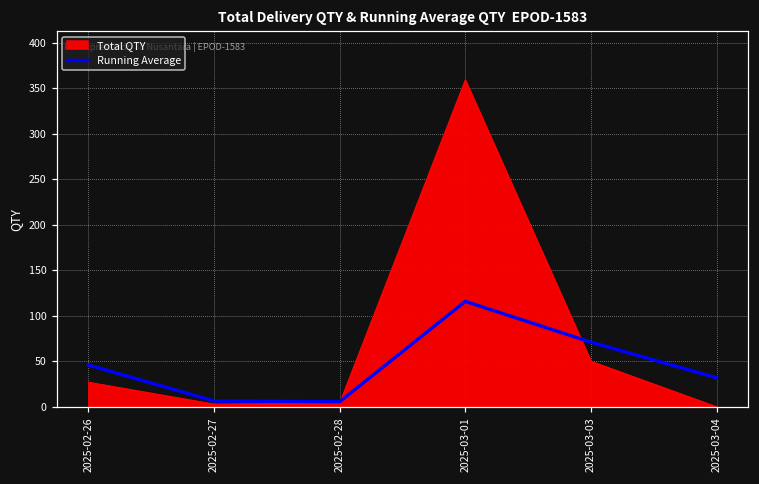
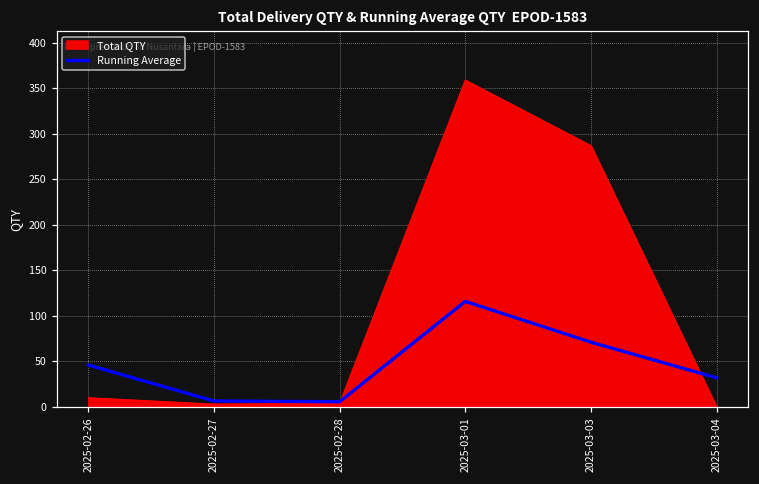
  {
    "Total QTY": {
-     "2025-02-26": 30,
+     "2025-02-26": 10,
      "2025-02-27": 0,
      "2025-03-01": 360,
-     "2025-03-03": 50,
+     "2025-03-03": 290,
      "2025-03-04": 0
    },
    "Running Average": {
      "2025-02-26": 50,
      "2025-02-27": 10,
      "2025-03-01": 120,
      "2025-03-03": 70,
      "2025-03-04": 30
    }
  }
